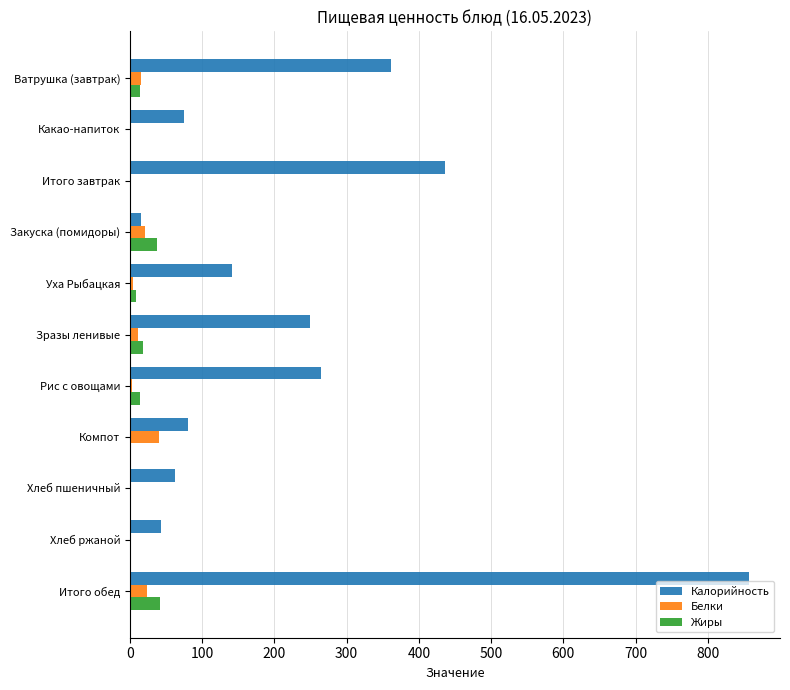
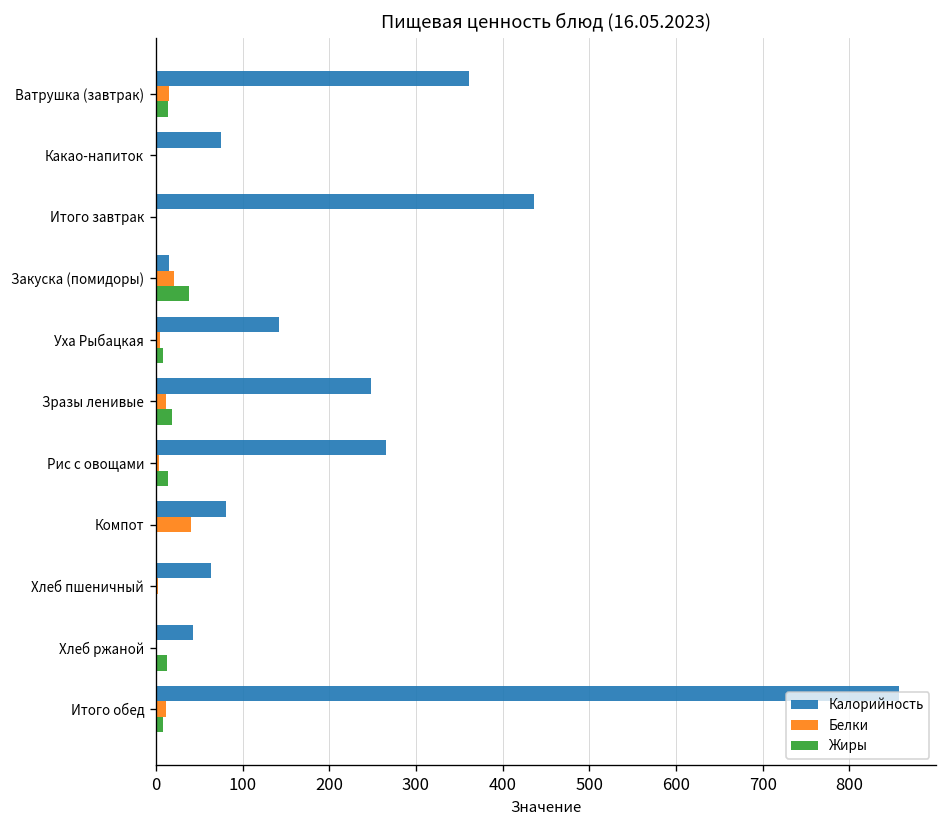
  {
    "Калорийность": {
      "Ватрушка (завтрак)": 360,
      "Какао-напиток": 80,
      "Итого завтрак": 440,
      "Закуска (помидоры)": 10,
      "Уха Рыбацкая": 140,
      "Зразы ленивые": 250,
      "Рис с овощами": 260,
      "Компот": 80,
      "Хлеб пшеничный": 60,
      "Хлеб ржаной": 40,
      "Итого обед": 860
    },
    "Белки": {
      "Ватрушка (завтрак)": 20,
      "Закуска (помидоры)": 20,
      "Уха Рыбацкая": 0,
      "Зразы ленивые": 10,
      "Компот": 40,
-     "Итого обед": 20
+     "Итого обед": 10
    },
    "Жиры": {
      "Ватрушка (завтрак)": 10,
      "Закуска (помидоры)": 40,
      "Уха Рыбацкая": 10,
      "Зразы ленивые": 20,
      "Рис с овощами": 10,
      "Компот": 0,
-     "Хлеб ржаной": 0,
-     "Итого обед": 40
+     "Хлеб ржаной": 10,
+     "Итого обед": 10
    }
  }
